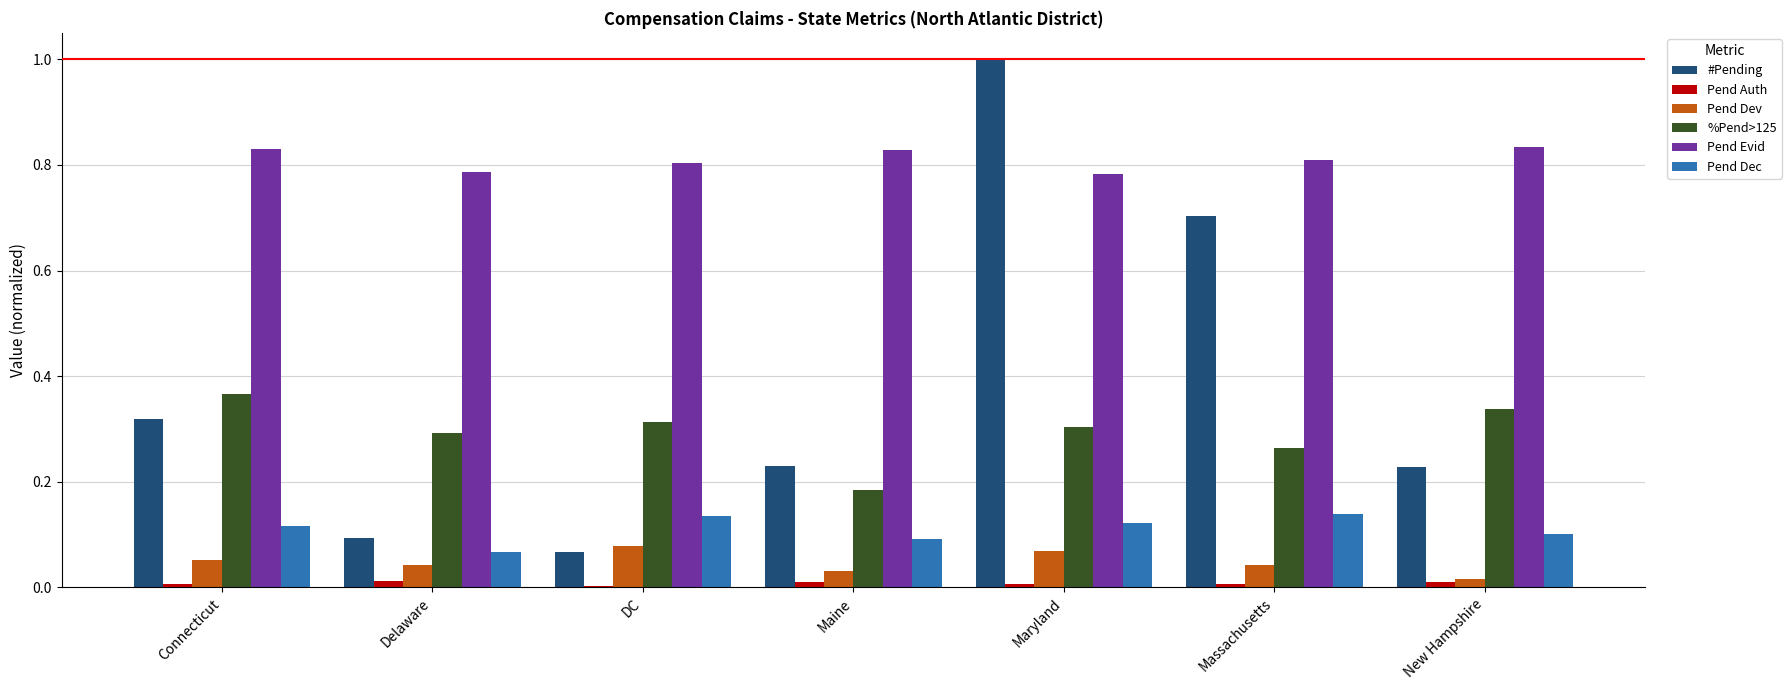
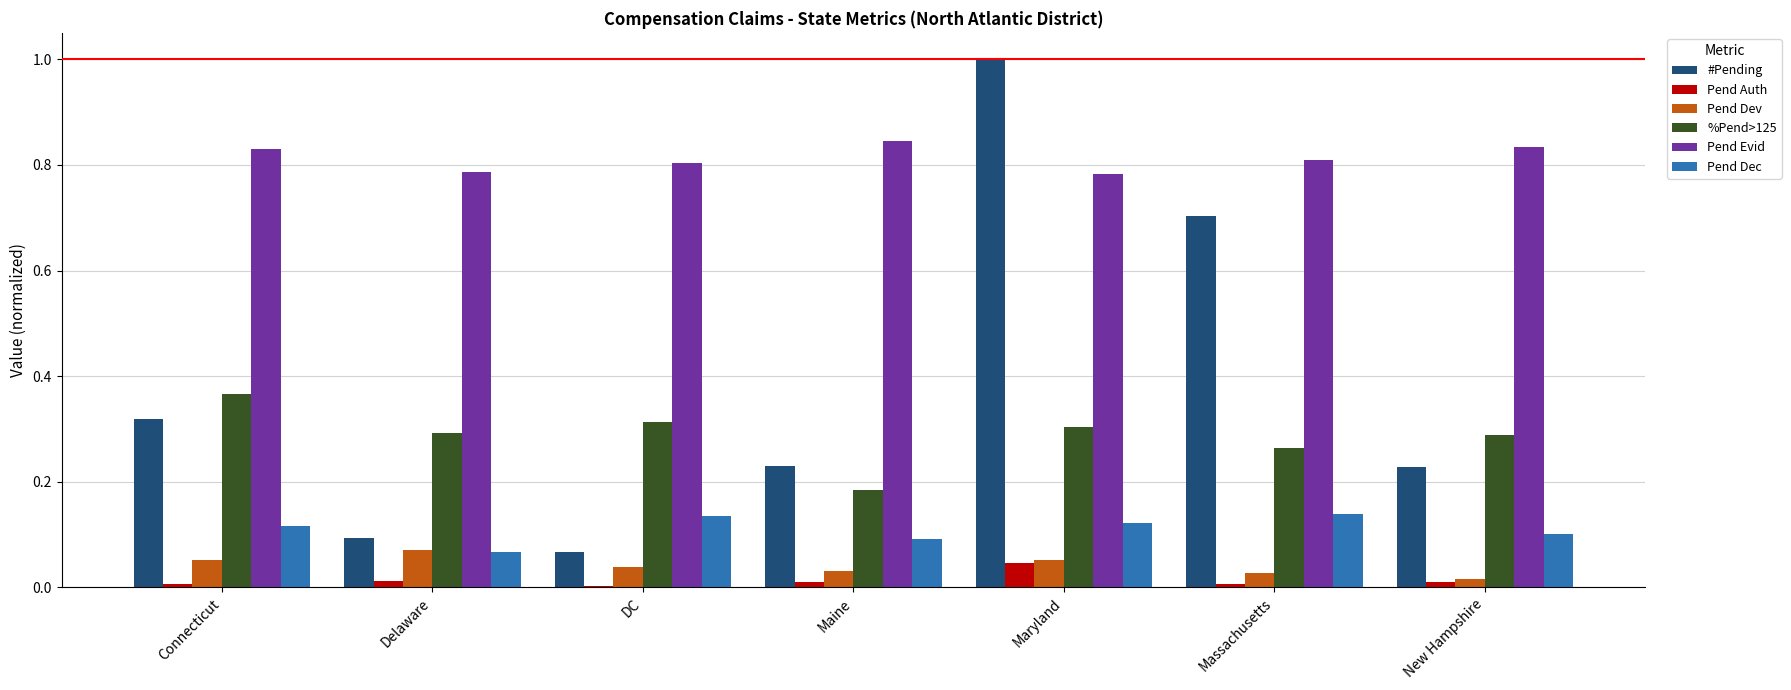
  {
    "#Pending": {
      "Connecticut": 0.32,
      "Delaware": 0.09,
      "DC": 0.07,
      "Maine": 0.23,
      "Maryland": 1.00,
      "Massachusetts": 0.70,
      "New Hampshire": 0.23
    },
    "Pend Auth": {
      "Connecticut": 0.01,
      "Delaware": 0.01,
      "Maine": 0.01,
-     "Maryland": 0.01,
+     "Maryland": 0.05,
      "Massachusetts": 0.01,
      "New Hampshire": 0.01
    },
    "Pend Dev": {
      "Connecticut": 0.05,
-     "Delaware": 0.04,
-     "DC": 0.08,
+     "Delaware": 0.07,
+     "DC": 0.04,
      "Maine": 0.03,
-     "Maryland": 0.07,
-     "Massachusetts": 0.04,
+     "Maryland": 0.05,
+     "Massachusetts": 0.03,
      "New Hampshire": 0.02
    },
    "%Pend>125": {
      "Connecticut": 0.37,
      "Delaware": 0.29,
      "DC": 0.31,
      "Maine": 0.18,
      "Maryland": 0.30,
      "Massachusetts": 0.26,
-     "New Hampshire": 0.34
+     "New Hampshire": 0.29
    },
    "Pend Evid": {
      "Connecticut": 0.83,
      "Delaware": 0.79,
      "DC": 0.80,
-     "Maine": 0.83,
+     "Maine": 0.84,
      "Maryland": 0.78,
      "Massachusetts": 0.81,
      "New Hampshire": 0.83
    },
    "Pend Dec": {
      "Connecticut": 0.12,
      "Delaware": 0.07,
      "DC": 0.14,
      "Maine": 0.09,
      "Maryland": 0.12,
      "Massachusetts": 0.14,
      "New Hampshire": 0.10
    }
  }
